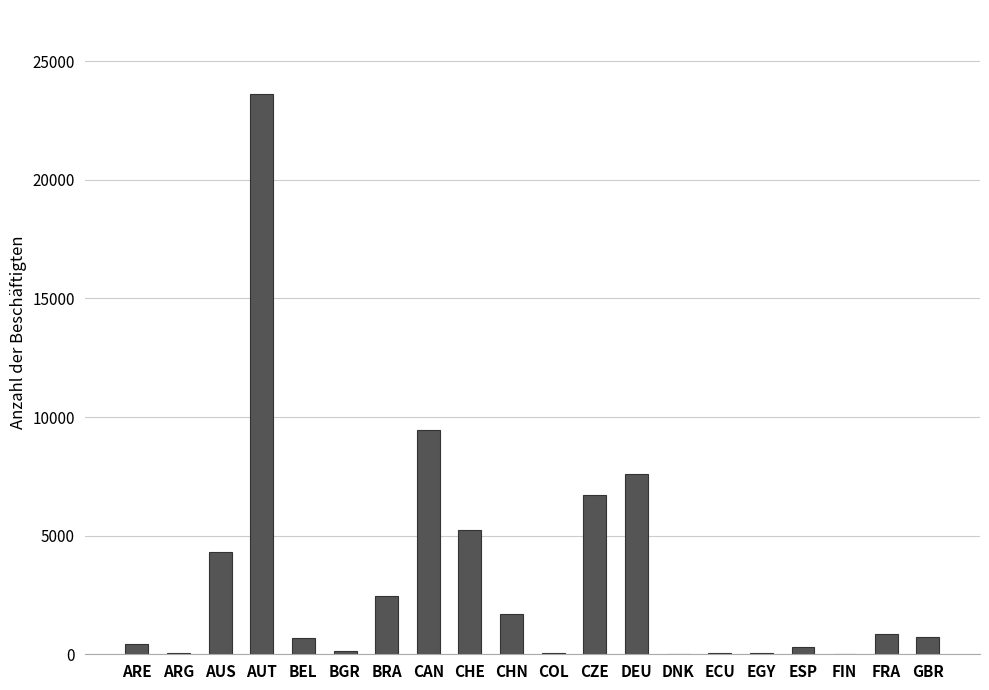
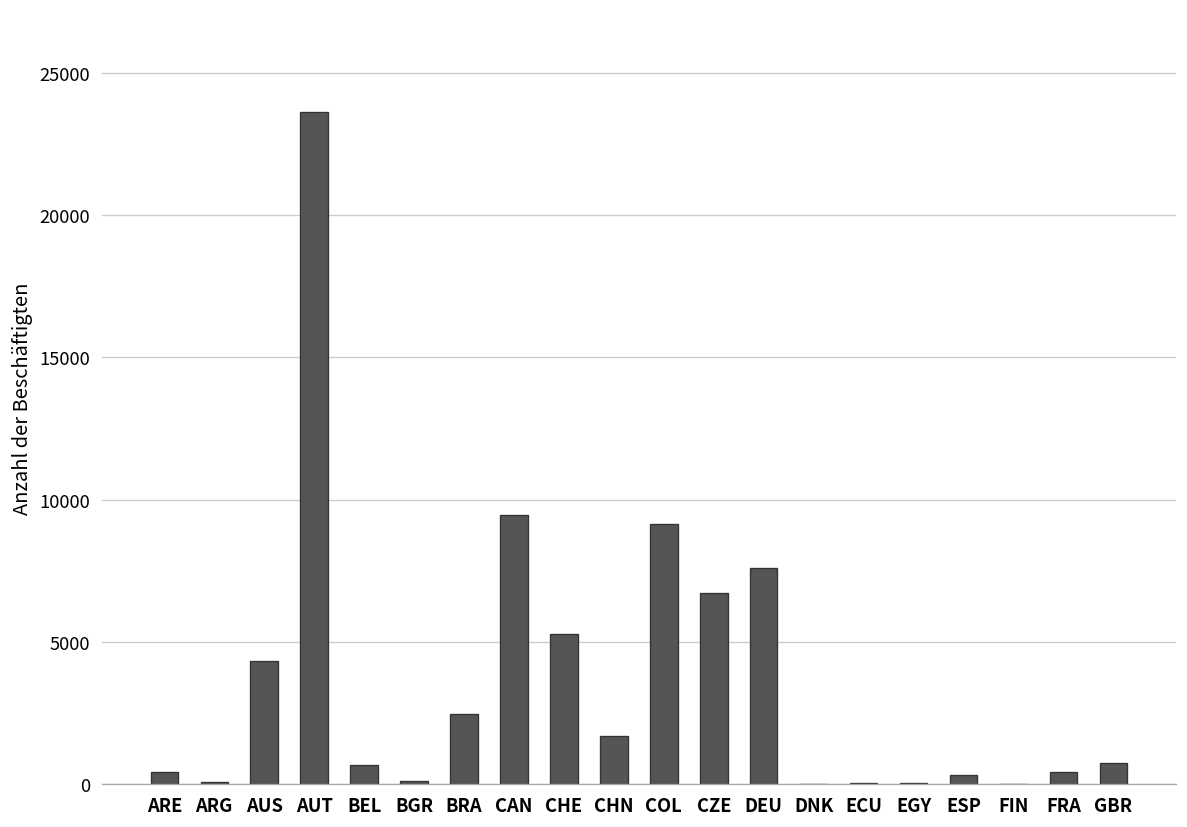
  {
    "ARE": 400,
    "AUS": 4300,
    "AUT": 23600,
    "BEL": 700,
    "BGR": 100,
    "BRA": 2500,
    "CAN": 9400,
    "CHE": 5300,
    "CHN": 1700,
-   "COL": 100,
+   "COL": 9100,
    "CZE": 6700,
    "DEU": 7600,
    "ESP": 300,
-   "FRA": 900,
+   "FRA": 400,
    "GBR": 700
  }
